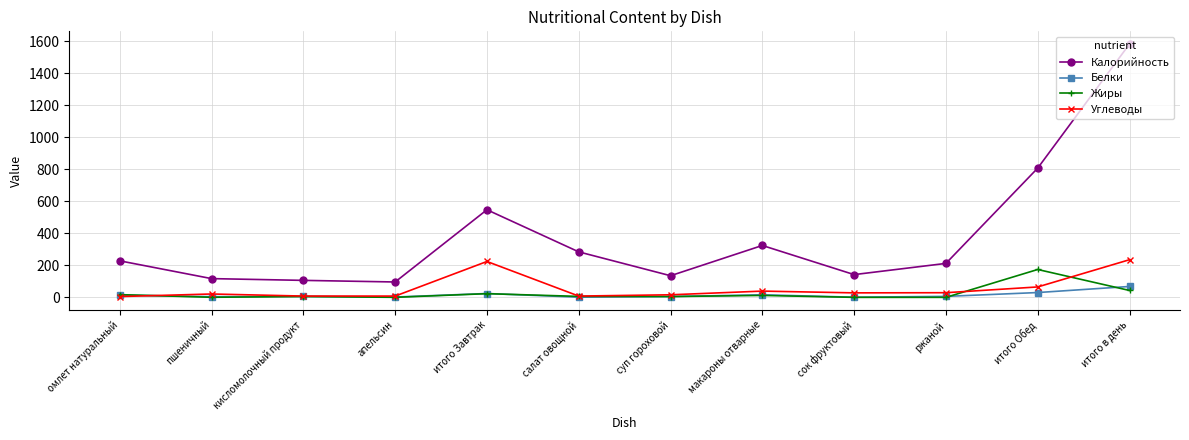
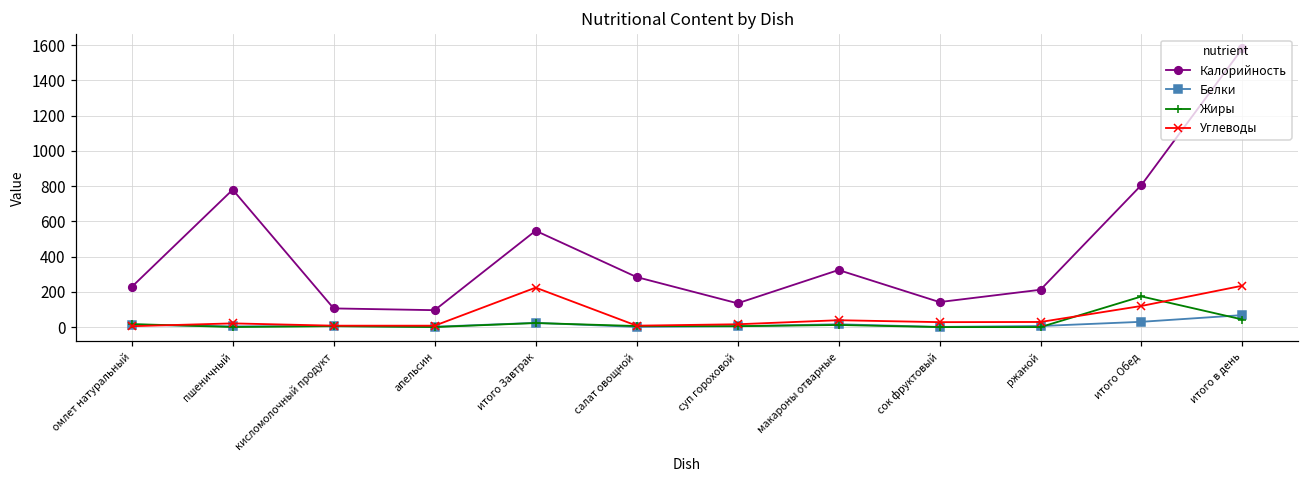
  {
    "Калорийность": {
      "омлет натуральный": 230,
-     "пшеничный": 120,
+     "пшеничный": 780,
      "кисломолочный продукт": 110,
      "апельсин": 100,
      "итого Завтрак": 550,
      "салат овощной": 280,
      "суп гороховой": 140,
      "макароны отварные": 320,
      "сок фруктовый": 140,
      "ржаной": 210,
      "итого Обед": 810
    },
    "Белки": {
      "итого Обед": 30,
      "итого в день": 70
    },
    "Жиры": {
      "итого Обед": 170,
      "итого в день": 40
    },
    "Углеводы": {
      "пшеничный": 20,
      "итого Завтрак": 220,
      "макароны отварные": 40,
      "сок фруктовый": 30,
      "ржаной": 30,
-     "итого Обед": 70,
+     "итого Обед": 120,
      "итого в день": 240
    }
  }
